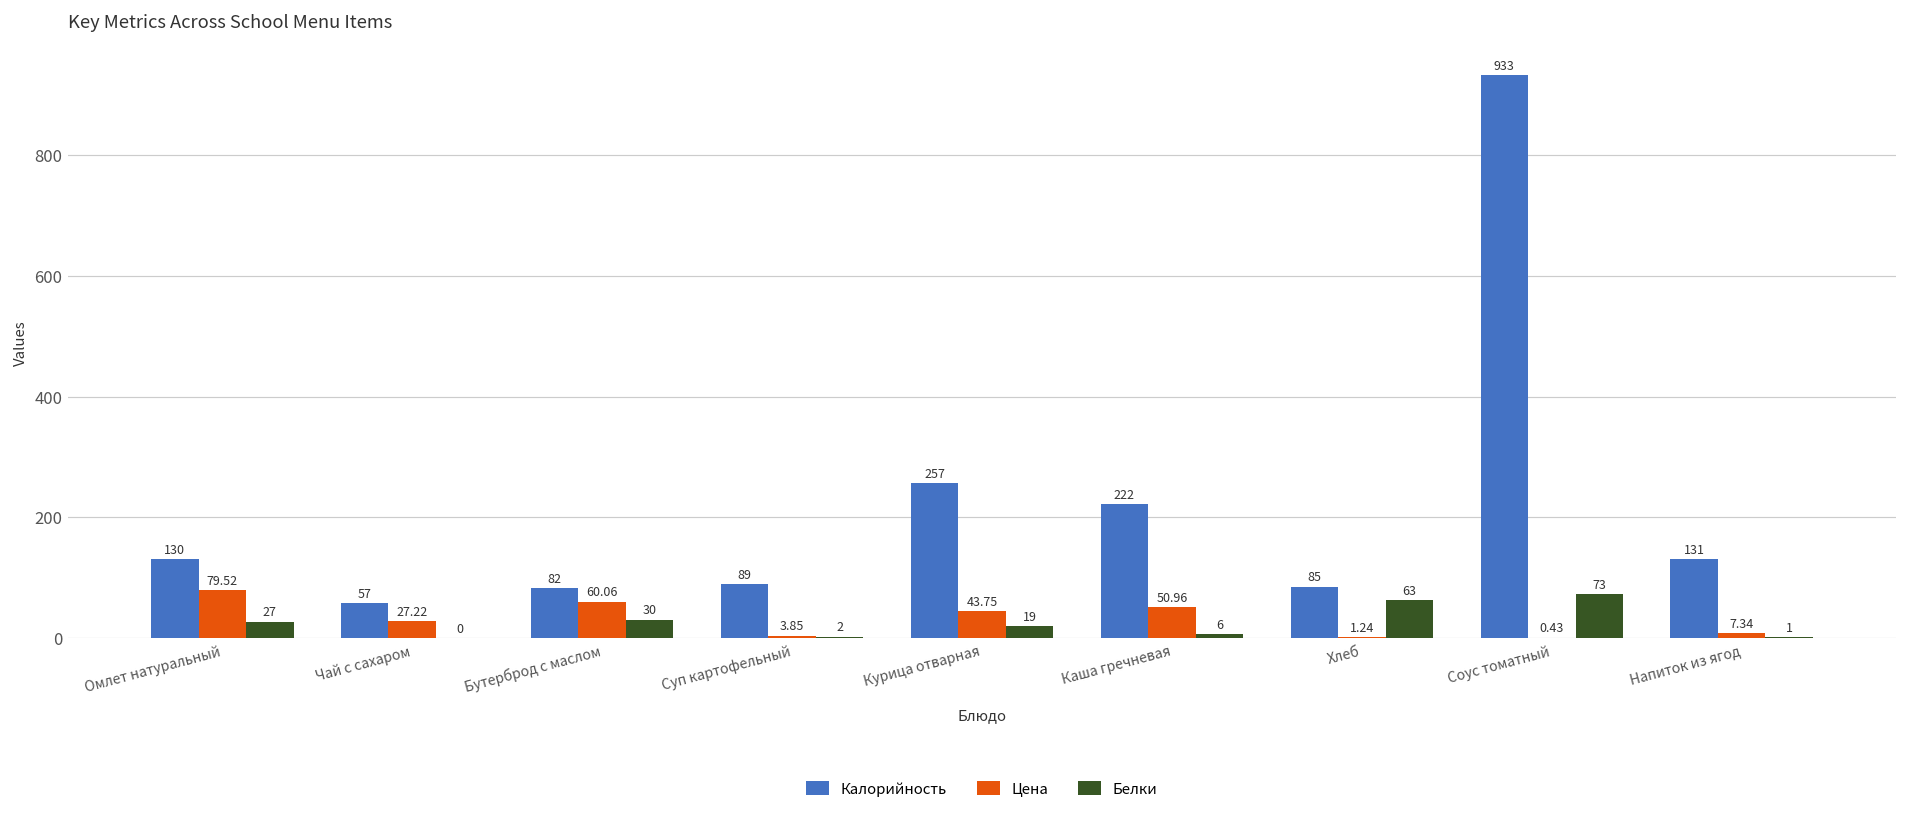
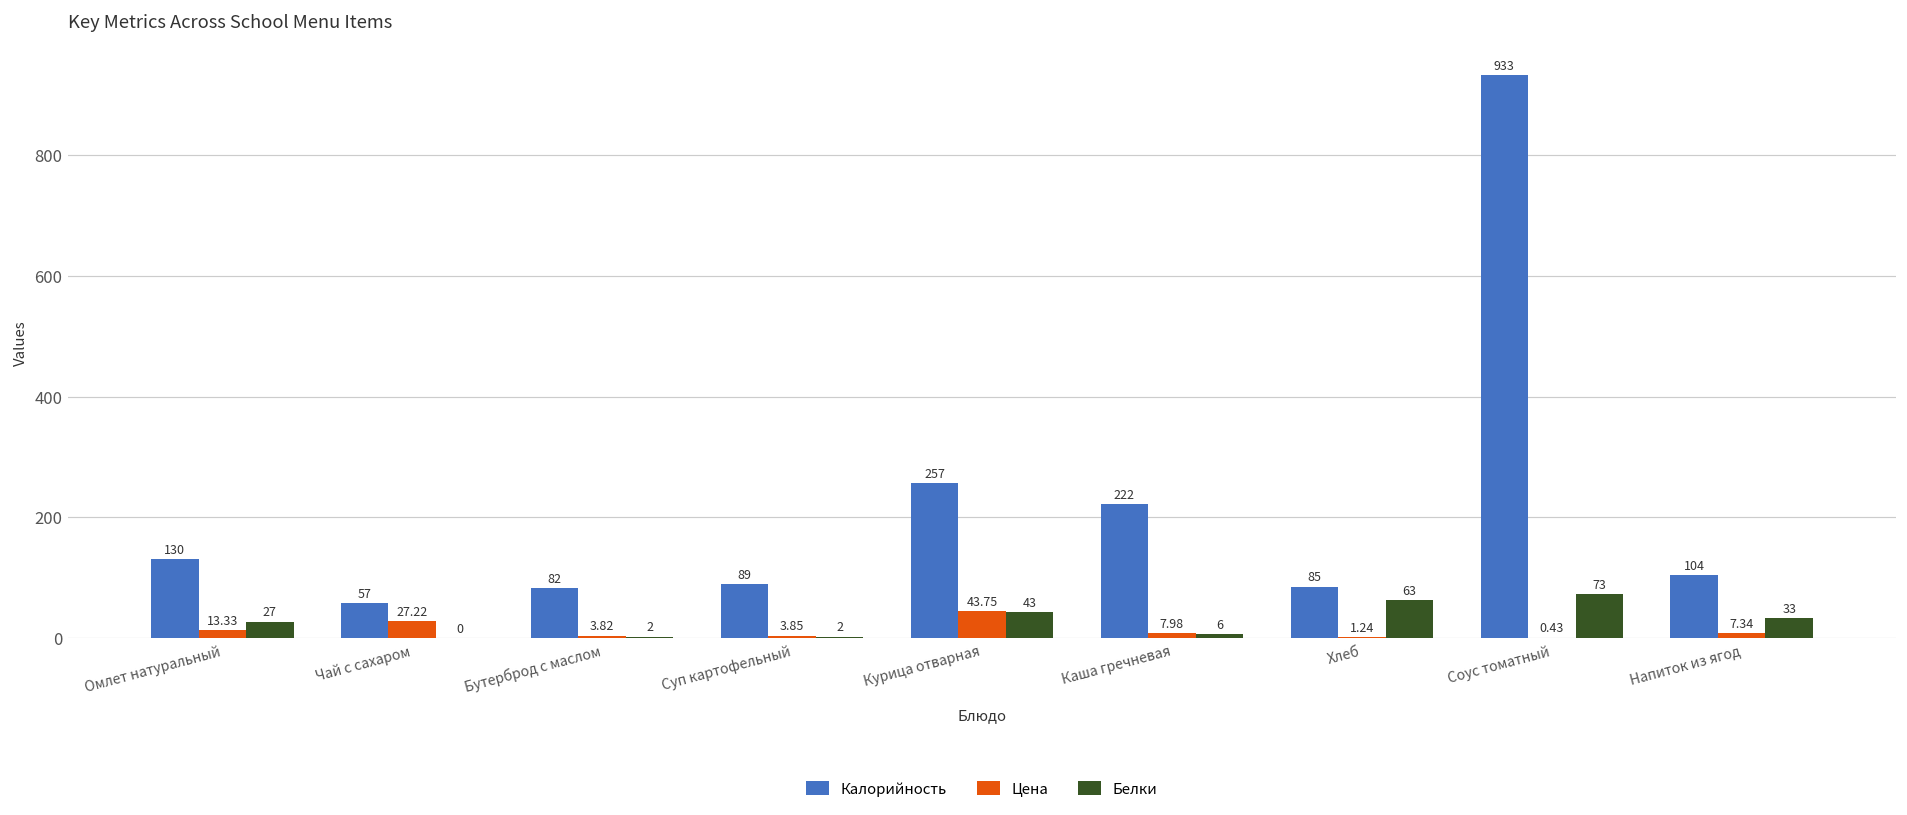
  {
    "Калорийность": {
      "Омлет натуральный": 130,
      "Чай с сахаром": 57,
      "Бутерброд с маслом": 82,
      "Суп картофельный": 89,
      "Курица отварная": 257,
      "Каша гречневая": 222,
      "Хлеб": 85,
      "Соус томатный": 933,
-     "Напиток из ягод": 131
+     "Напиток из ягод": 104
    },
    "Цена": {
-     "Омлет натуральный": 79.52,
+     "Омлет натуральный": 13.33,
      "Чай с сахаром": 27.22,
-     "Бутерброд с маслом": 60.06,
+     "Бутерброд с маслом": 3.82,
      "Суп картофельный": 3.85,
      "Курица отварная": 43.75,
-     "Каша гречневая": 50.96,
+     "Каша гречневая": 7.98,
      "Хлеб": 1.24,
      "Соус томатный": 0.43,
      "Напиток из ягод": 7.34
    },
    "Белки": {
      "Омлет натуральный": 27,
      "Чай с сахаром": 0,
-     "Бутерброд с маслом": 30,
+     "Бутерброд с маслом": 2,
      "Суп картофельный": 2,
-     "Курица отварная": 19,
+     "Курица отварная": 43,
      "Каша гречневая": 6,
      "Хлеб": 63,
      "Соус томатный": 73,
-     "Напиток из ягод": 1
+     "Напиток из ягод": 33
    }
  }
